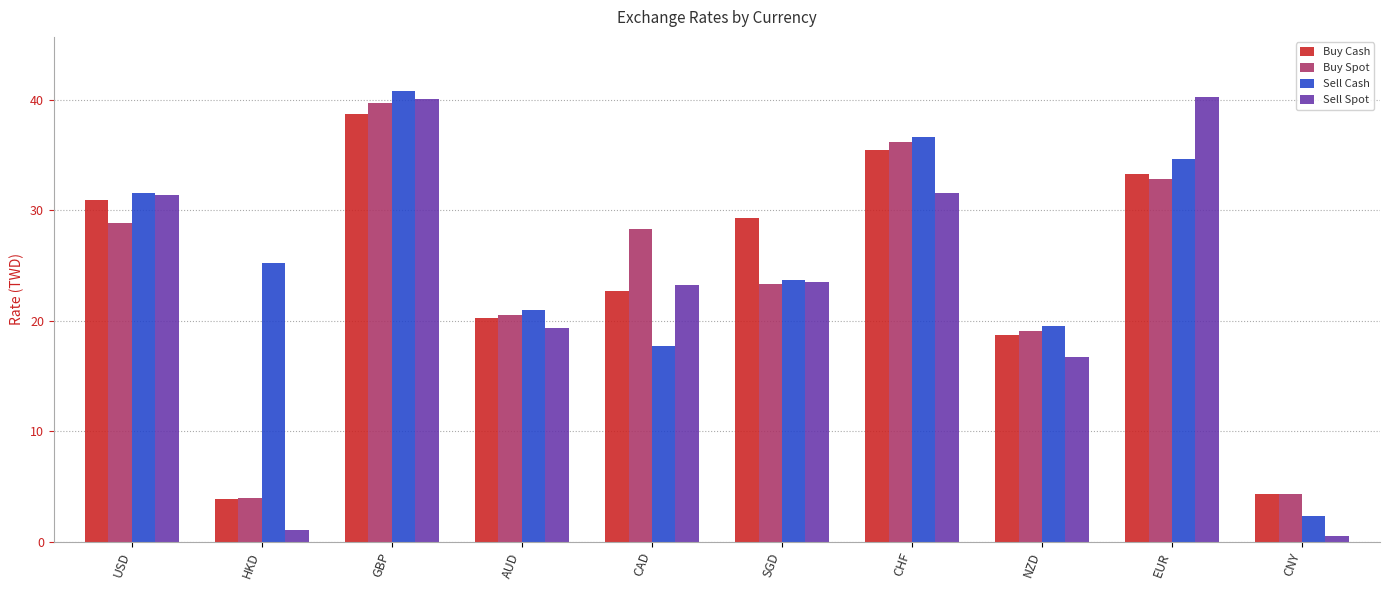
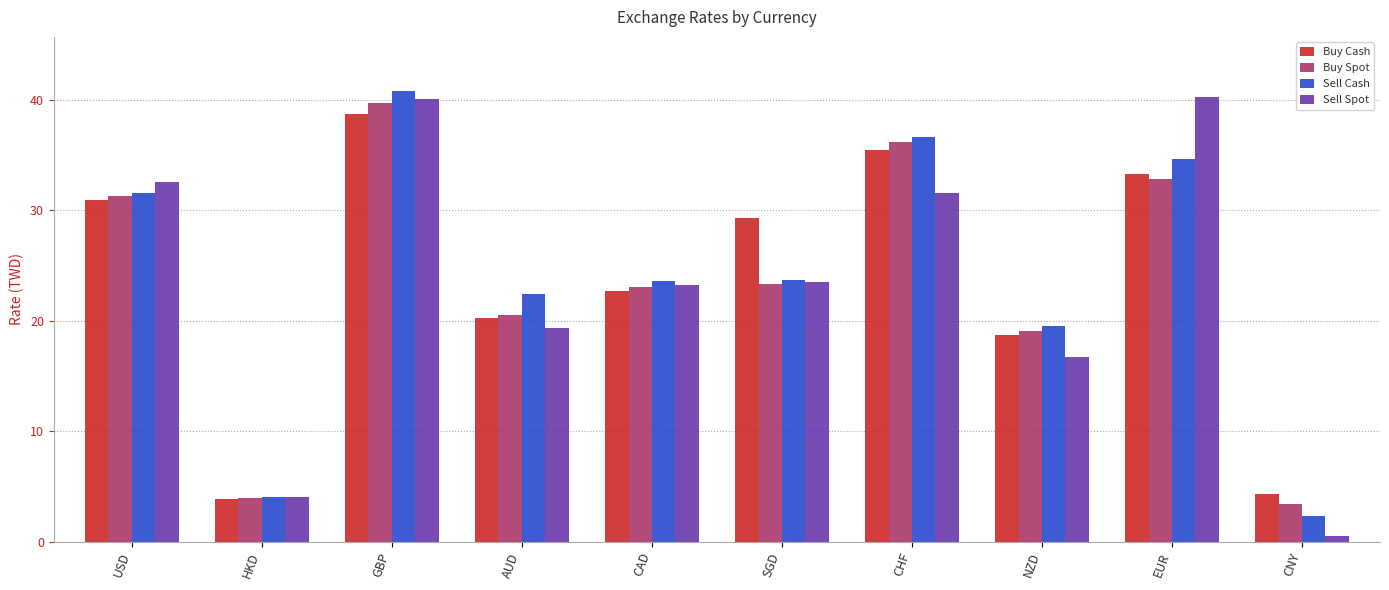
  {
    "Buy Cash": {
      "USD": 30.9,
      "HKD": 3.8,
      "GBP": 38.7,
      "AUD": 20.2,
      "CAD": 22.7,
      "SGD": 29.3,
      "CHF": 35.5,
      "NZD": 18.7,
      "EUR": 33.3,
      "CNY": 4.3
    },
    "Buy Spot": {
-     "USD": 28.9,
+     "USD": 31.3,
      "HKD": 4.0,
      "GBP": 39.7,
      "AUD": 20.5,
-     "CAD": 28.3,
+     "CAD": 23.1,
      "SGD": 23.3,
      "CHF": 36.1,
      "NZD": 19.1,
      "EUR": 32.8,
-     "CNY": 4.3
+     "CNY": 3.4
    },
    "Sell Cash": {
      "USD": 31.6,
-     "HKD": 25.2,
+     "HKD": 4.1,
      "GBP": 40.8,
-     "AUD": 21.0,
-     "CAD": 17.7,
+     "AUD": 22.4,
+     "CAD": 23.6,
      "SGD": 23.7,
      "CHF": 36.7,
      "NZD": 19.5,
      "EUR": 34.6,
      "CNY": 2.3
    },
    "Sell Spot": {
-     "USD": 31.4,
-     "HKD": 1.1,
+     "USD": 32.6,
+     "HKD": 4.0,
      "GBP": 40.1,
      "AUD": 19.3,
      "CAD": 23.3,
      "SGD": 23.5,
      "CHF": 31.5,
      "NZD": 16.7,
      "EUR": 40.2,
      "CNY": 0.5
    }
  }
